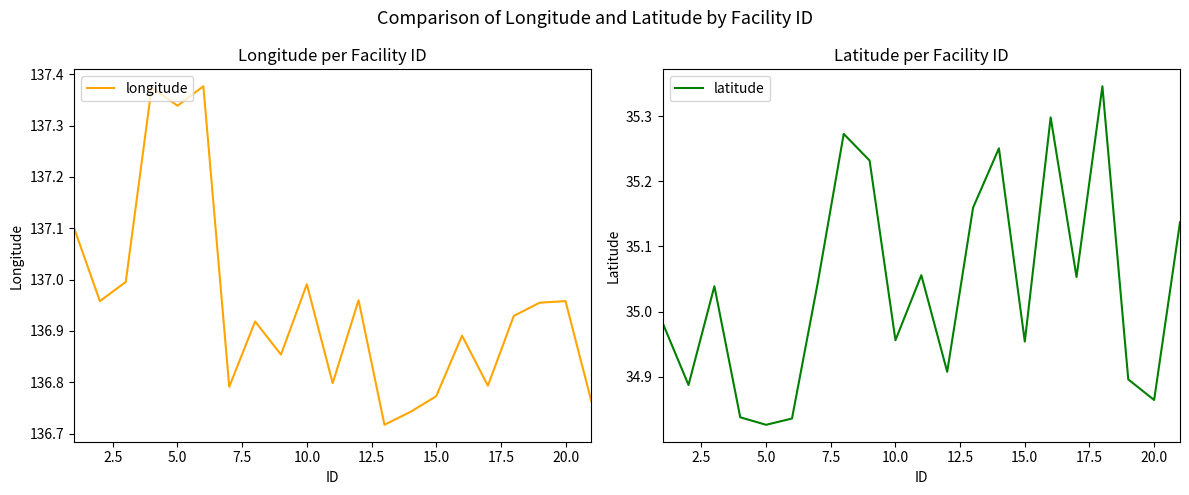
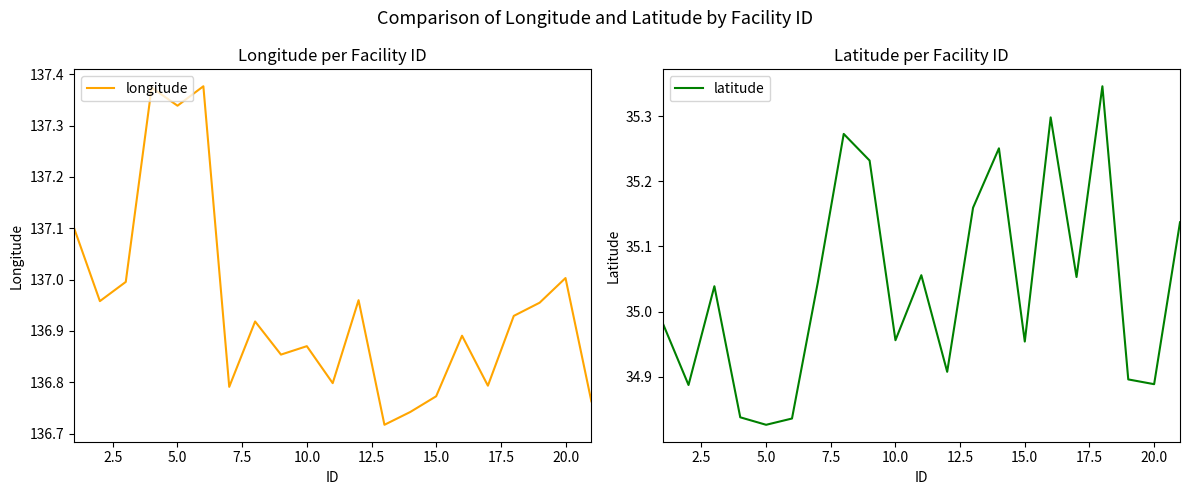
  {
    "Longitude per Facility ID": {
      "5.0": 137.34,
-     "10.0": 136.99,
+     "10.0": 136.87,
      "15.0": 136.77,
-     "20.0": 136.96
+     "20.0": 137.00
    },
    "Latitude per Facility ID": {
      "5.0": 34.83,
      "10.0": 34.96,
      "15.0": 34.95,
-     "20.0": 34.86
+     "20.0": 34.89
    }
  }
